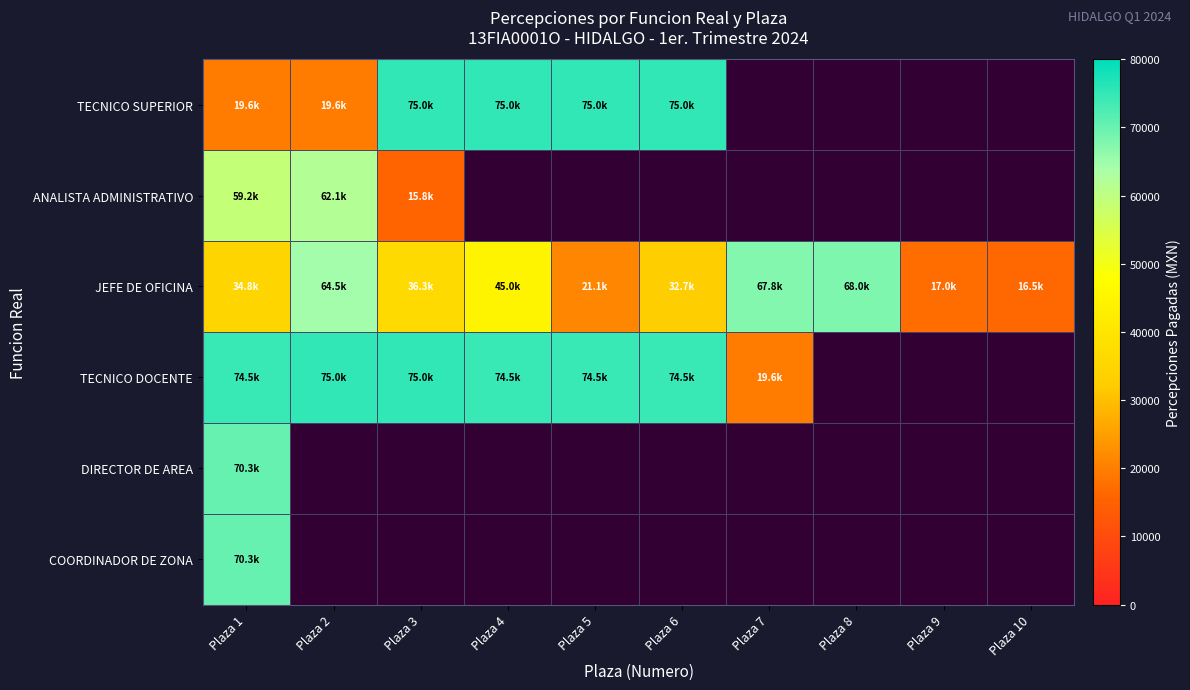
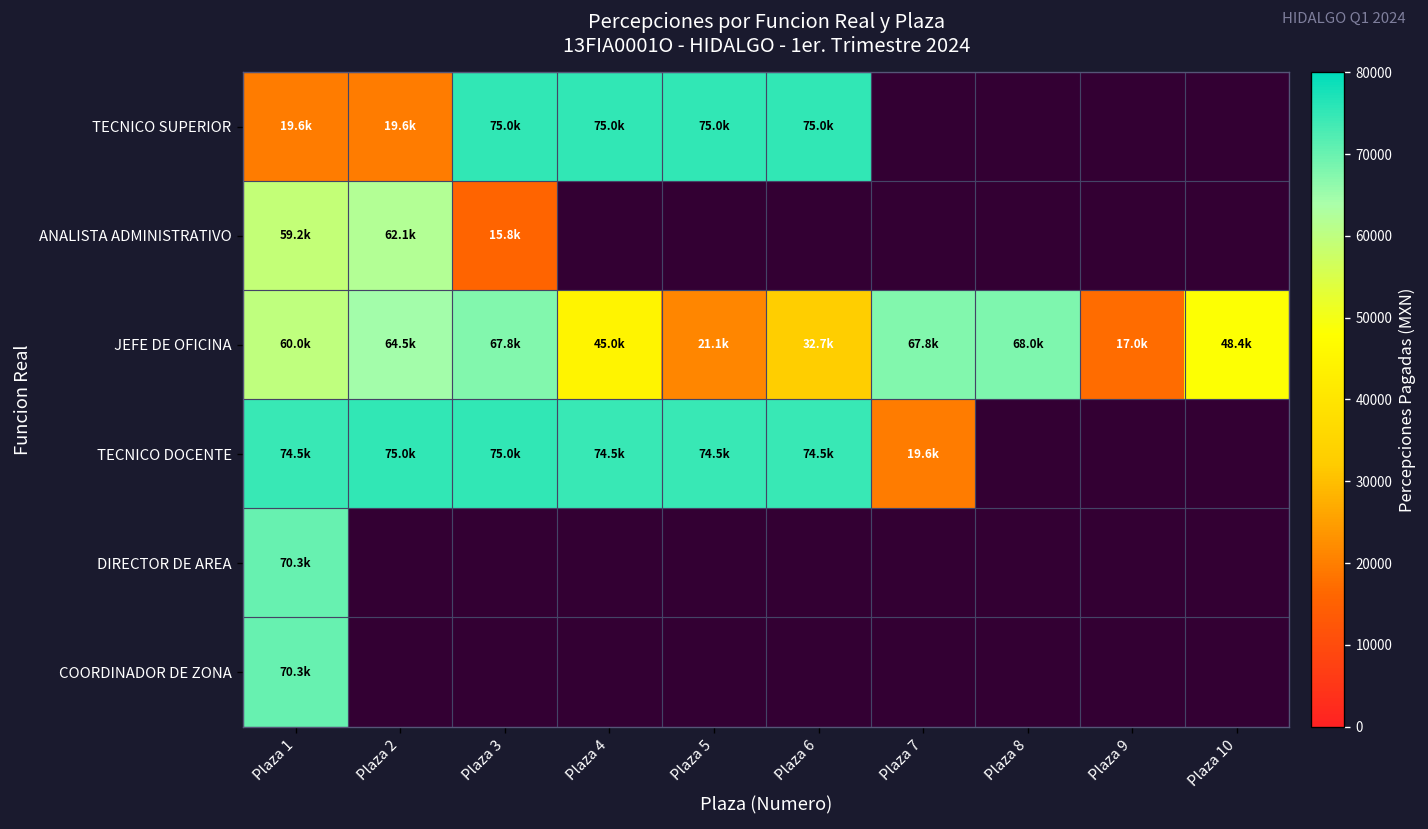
  {
    "TECNICO SUPERIOR": {
      "Plaza 1": "19.6k",
      "Plaza 2": "19.6k",
      "Plaza 3": "75.0k",
      "Plaza 4": "75.0k",
      "Plaza 5": "75.0k",
      "Plaza 6": "75.0k"
    },
    "ANALISTA ADMINISTRATIVO": {
      "Plaza 1": "59.2k",
      "Plaza 2": "62.1k",
      "Plaza 3": "15.8k"
    },
    "JEFE DE OFICINA": {
-     "Plaza 1": "34.8k",
+     "Plaza 1": "60.0k",
      "Plaza 2": "64.5k",
-     "Plaza 3": "36.3k",
+     "Plaza 3": "67.8k",
      "Plaza 4": "45.0k",
      "Plaza 5": "21.1k",
      "Plaza 6": "32.7k",
      "Plaza 7": "67.8k",
      "Plaza 8": "68.0k",
      "Plaza 9": "17.0k",
-     "Plaza 10": "16.5k"
+     "Plaza 10": "48.4k"
    },
    "TECNICO DOCENTE": {
      "Plaza 1": "74.5k",
      "Plaza 2": "75.0k",
      "Plaza 3": "75.0k",
      "Plaza 4": "74.5k",
      "Plaza 5": "74.5k",
      "Plaza 6": "74.5k",
      "Plaza 7": "19.6k"
    },
    "DIRECTOR DE AREA": {
      "Plaza 1": "70.3k"
    },
    "COORDINADOR DE ZONA": {
      "Plaza 1": "70.3k"
    }
  }
